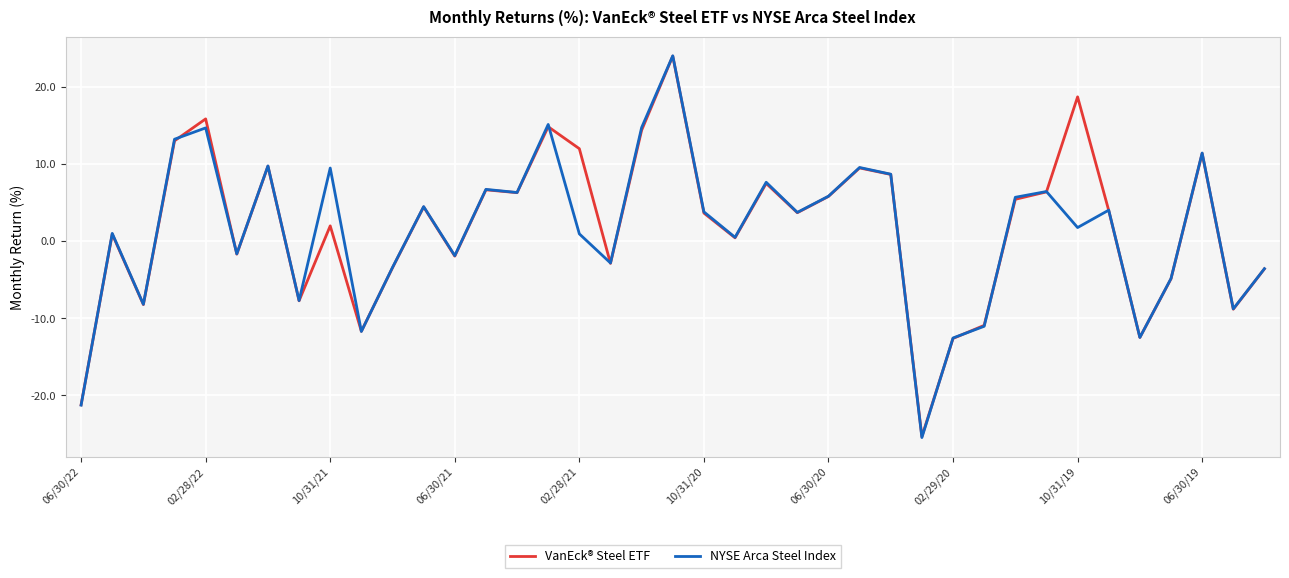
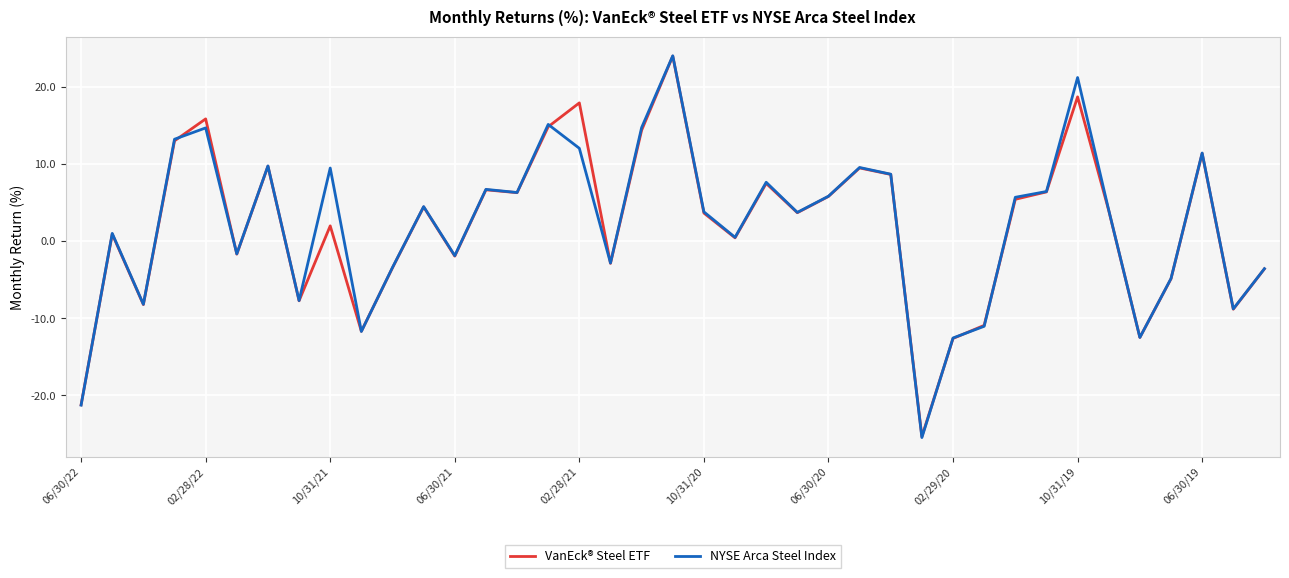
  {
    "VanEck® Steel ETF": {
      "02/28/22": 16,
      "10/31/21": 2,
-     "02/28/21": 12,
+     "02/28/21": 18,
      "10/31/19": 19
    },
    "NYSE Arca Steel Index": {
      "02/28/22": 15,
      "10/31/21": 10,
-     "02/28/21": 1,
-     "10/31/19": 2
+     "02/28/21": 12,
+     "10/31/19": 21
    }
  }
